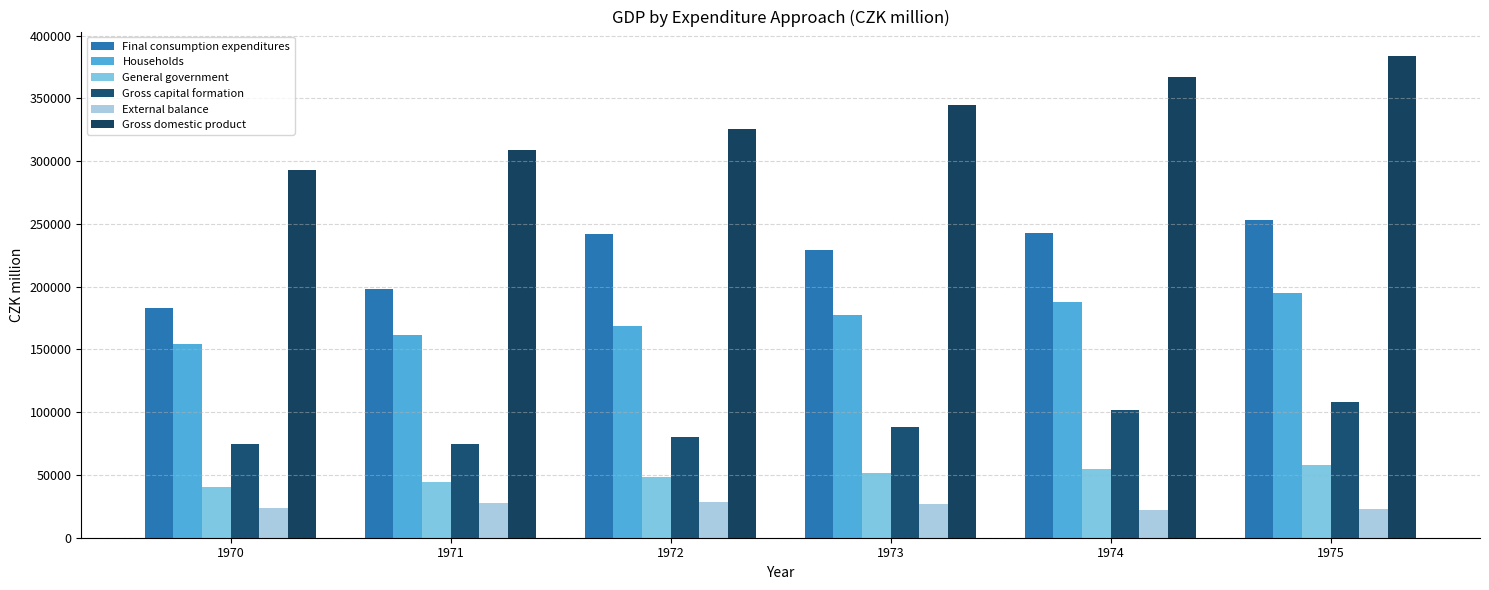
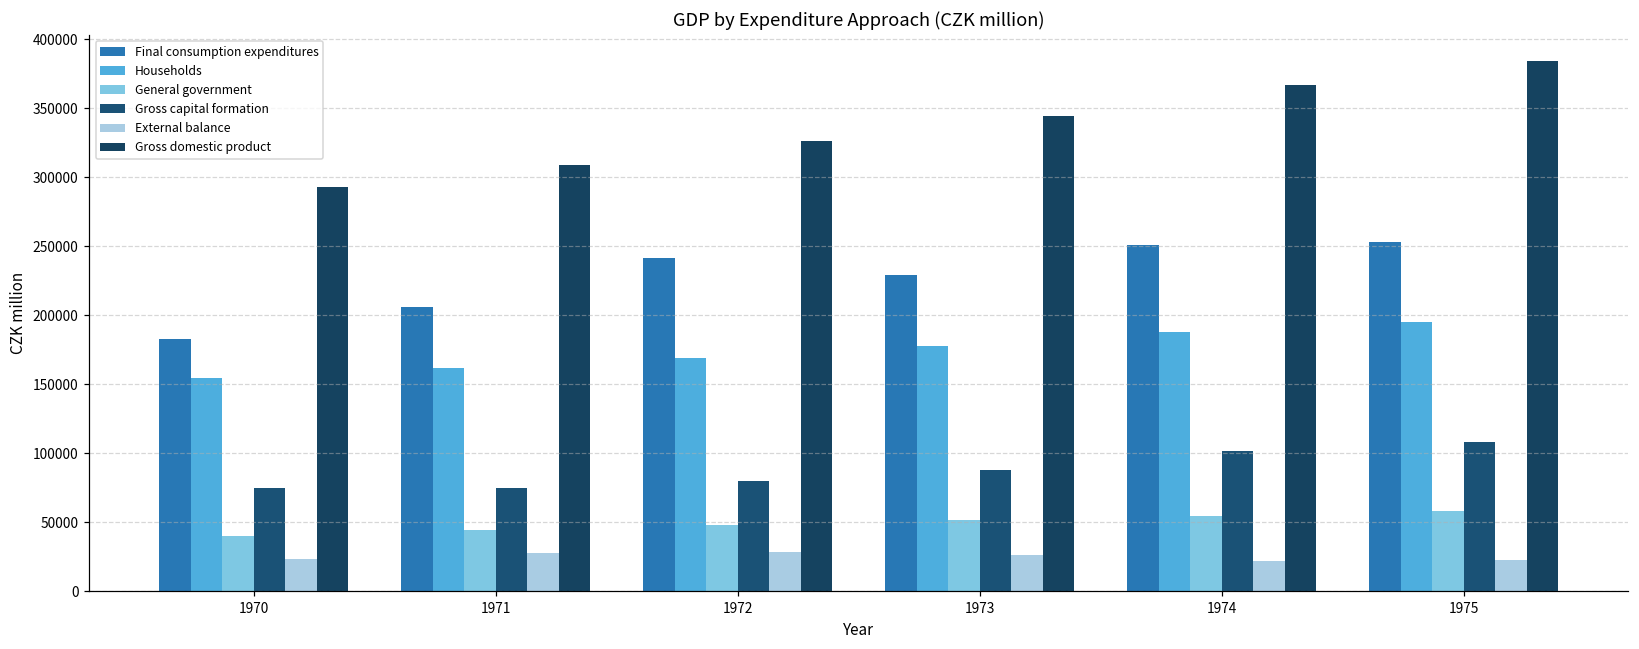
  {
    "Final consumption expenditures": {
      "1970": 183000,
-     "1971": 198000,
+     "1971": 206000,
      "1972": 242000,
      "1973": 230000,
-     "1974": 243000,
+     "1974": 251000,
      "1975": 253000
    }
  }
